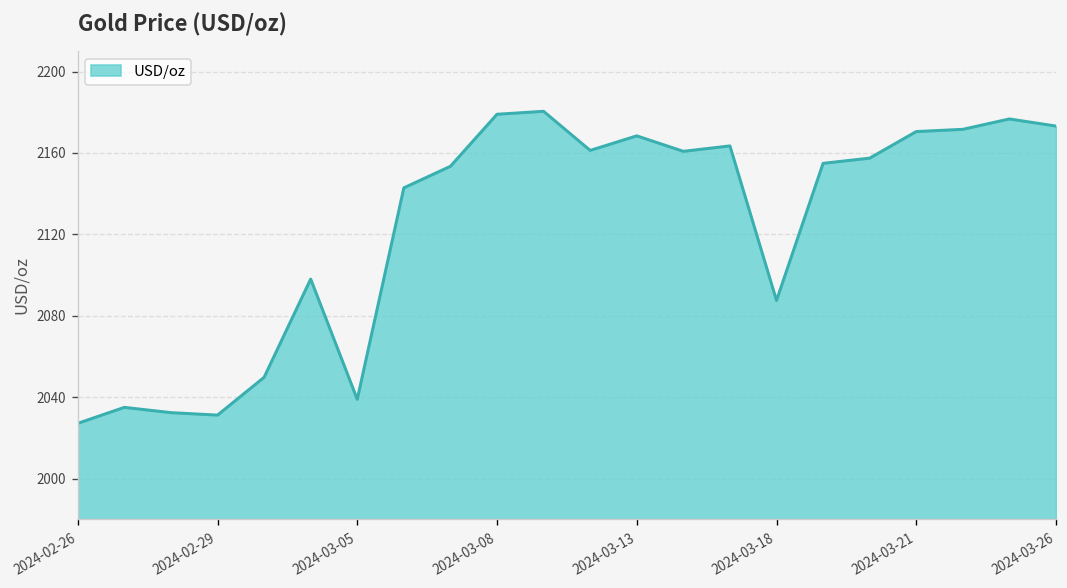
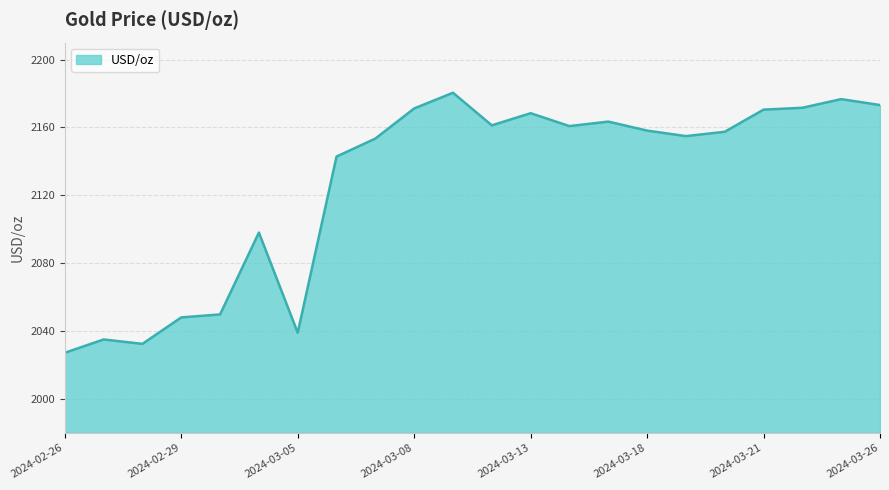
  {
    "2024-02-26": 2027,
-   "2024-02-29": 2031,
+   "2024-02-29": 2048,
    "2024-03-05": 2039,
-   "2024-03-08": 2179,
+   "2024-03-08": 2171,
    "2024-03-13": 2168,
-   "2024-03-18": 2088,
+   "2024-03-18": 2158,
    "2024-03-21": 2171,
    "2024-03-26": 2173
  }
